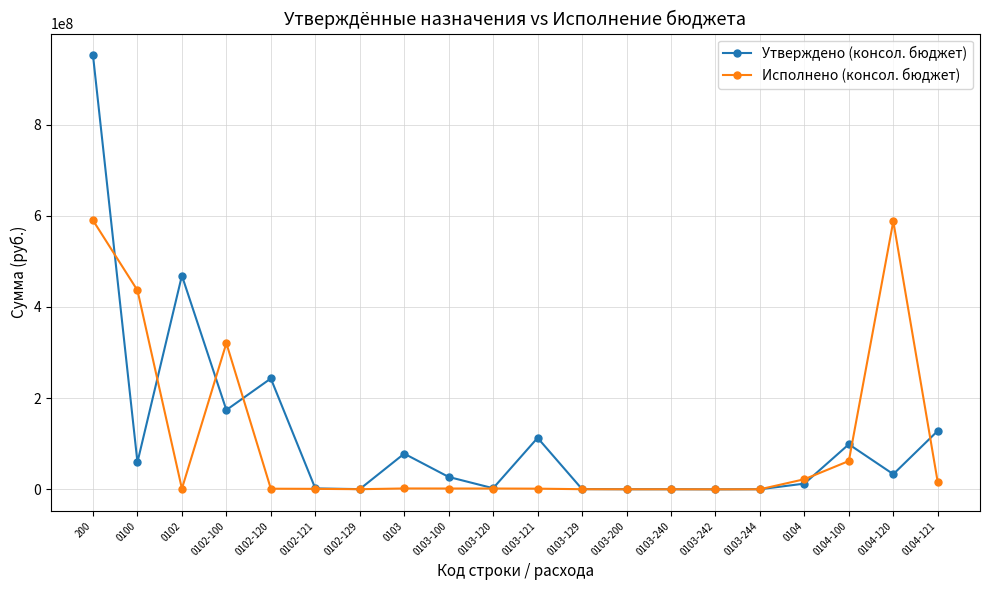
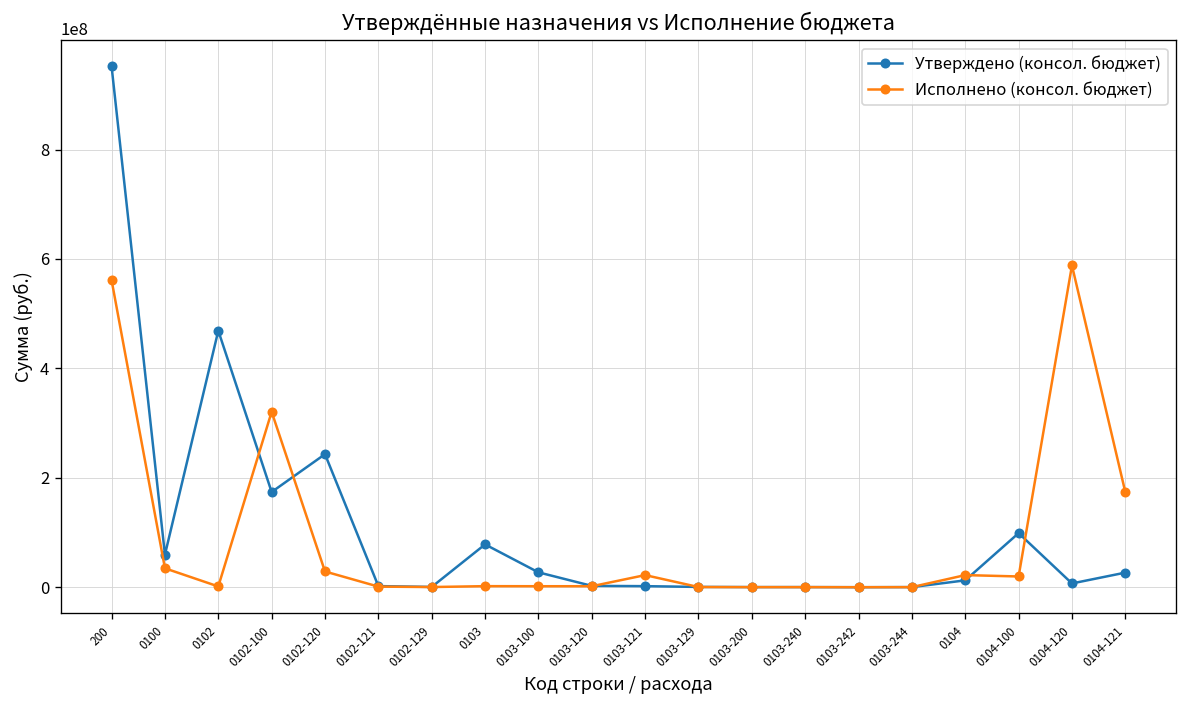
  {
    "Утверждено (консол. бюджет)": {
      "200": 950000000,
      "0100": 60000000,
      "0102": 470000000,
      "0102-100": 170000000,
      "0102-120": 240000000,
      "0103": 80000000,
      "0103-100": 30000000,
-     "0103-121": 110000000,
+     "0103-121": 0,
      "0104": 10000000,
      "0104-100": 100000000,
-     "0104-120": 30000000,
-     "0104-121": 130000000
+     "0104-120": 10000000,
+     "0104-121": 30000000
    },
    "Исполнено (консол. бюджет)": {
-     "200": 590000000,
-     "0100": 440000000,
+     "200": 560000000,
+     "0100": 30000000,
      "0102": 0,
      "0102-100": 320000000,
-     "0102-120": 0,
+     "0102-120": 30000000,
      "0103": 0,
      "0103-100": 0,
-     "0103-121": 0,
+     "0103-121": 20000000,
      "0104": 20000000,
-     "0104-100": 60000000,
+     "0104-100": 20000000,
      "0104-120": 590000000,
-     "0104-121": 20000000
+     "0104-121": 170000000
    }
  }
